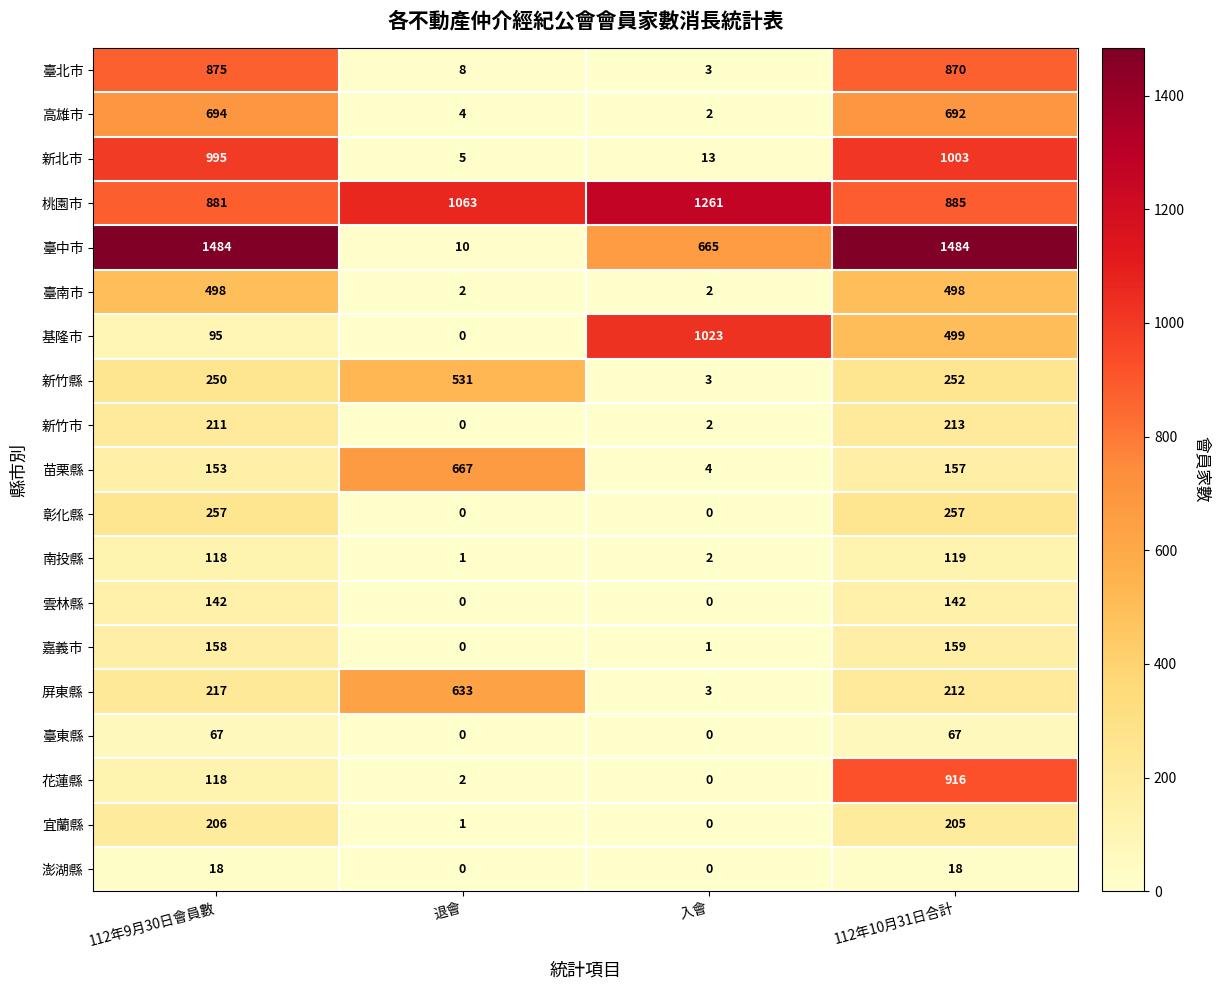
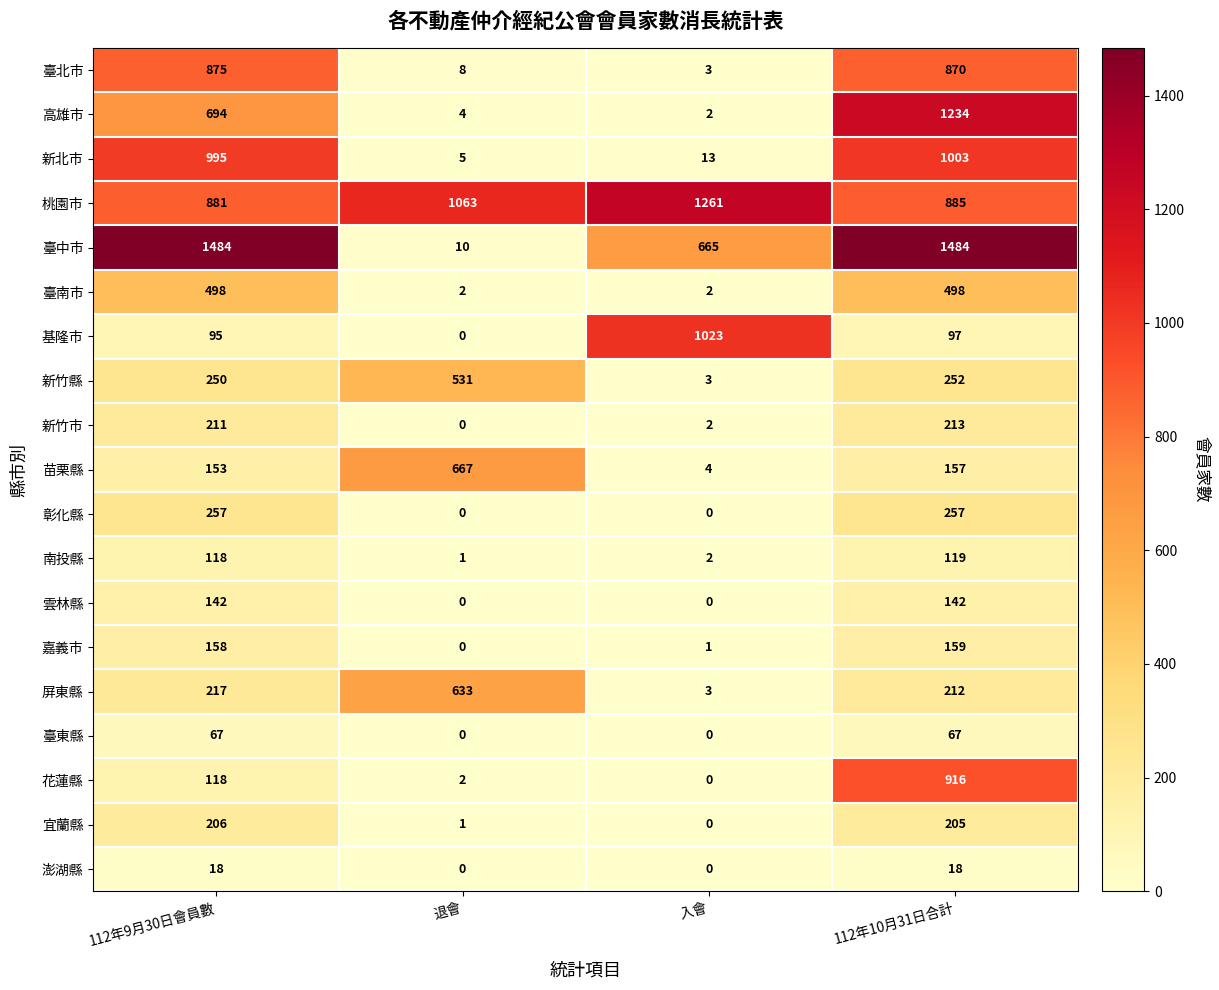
  {
    "臺北市": {
      "112年9月30日會員數": 875,
      "退會": 8,
      "入會": 3,
      "112年10月31日合計": 870
    },
    "高雄市": {
      "112年9月30日會員數": 694,
      "退會": 4,
      "入會": 2,
-     "112年10月31日合計": 692
+     "112年10月31日合計": 1234
    },
    "新北市": {
      "112年9月30日會員數": 995,
      "退會": 5,
      "入會": 13,
      "112年10月31日合計": 1003
    },
    "桃園市": {
      "112年9月30日會員數": 881,
      "退會": 1063,
      "入會": 1261,
      "112年10月31日合計": 885
    },
    "臺中市": {
      "112年9月30日會員數": 1484,
      "退會": 10,
      "入會": 665,
      "112年10月31日合計": 1484
    },
    "臺南市": {
      "112年9月30日會員數": 498,
      "退會": 2,
      "入會": 2,
      "112年10月31日合計": 498
    },
    "基隆市": {
      "112年9月30日會員數": 95,
      "退會": 0,
      "入會": 1023,
-     "112年10月31日合計": 499
+     "112年10月31日合計": 97
    },
    "新竹縣": {
      "112年9月30日會員數": 250,
      "退會": 531,
      "入會": 3,
      "112年10月31日合計": 252
    },
    "新竹市": {
      "112年9月30日會員數": 211,
      "退會": 0,
      "入會": 2,
      "112年10月31日合計": 213
    },
    "苗栗縣": {
      "112年9月30日會員數": 153,
      "退會": 667,
      "入會": 4,
      "112年10月31日合計": 157
    },
    "彰化縣": {
      "112年9月30日會員數": 257,
      "退會": 0,
      "入會": 0,
      "112年10月31日合計": 257
    },
    "南投縣": {
      "112年9月30日會員數": 118,
      "退會": 1,
      "入會": 2,
      "112年10月31日合計": 119
    },
    "雲林縣": {
      "112年9月30日會員數": 142,
      "退會": 0,
      "入會": 0,
      "112年10月31日合計": 142
    },
    "嘉義市": {
      "112年9月30日會員數": 158,
      "退會": 0,
      "入會": 1,
      "112年10月31日合計": 159
    },
    "屏東縣": {
      "112年9月30日會員數": 217,
      "退會": 633,
      "入會": 3,
      "112年10月31日合計": 212
    },
    "臺東縣": {
      "112年9月30日會員數": 67,
      "退會": 0,
      "入會": 0,
      "112年10月31日合計": 67
    },
    "花蓮縣": {
      "112年9月30日會員數": 118,
      "退會": 2,
      "入會": 0,
      "112年10月31日合計": 916
    },
    "宜蘭縣": {
      "112年9月30日會員數": 206,
      "退會": 1,
      "入會": 0,
      "112年10月31日合計": 205
    },
    "澎湖縣": {
      "112年9月30日會員數": 18,
      "退會": 0,
      "入會": 0,
      "112年10月31日合計": 18
    }
  }
